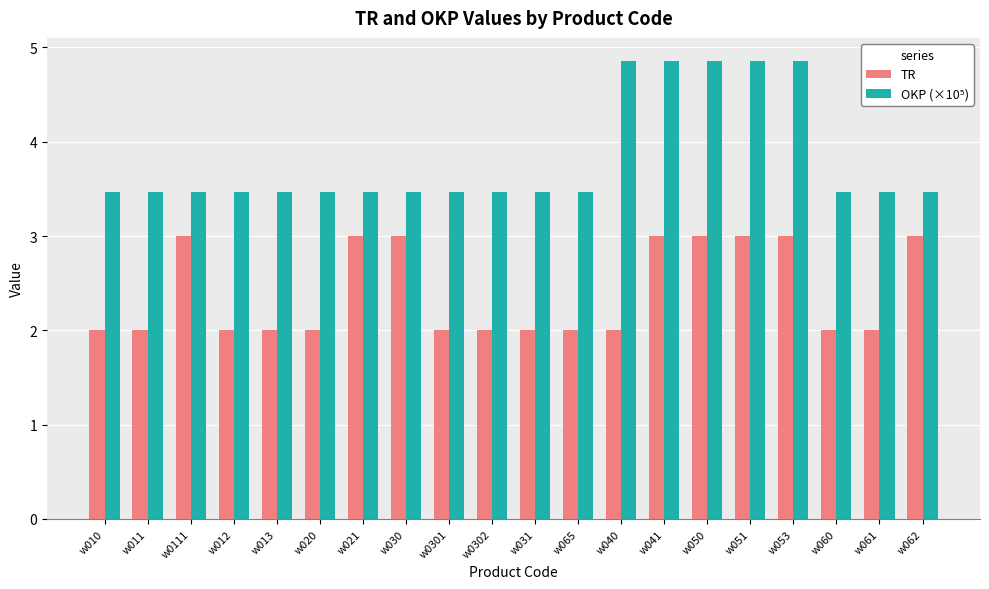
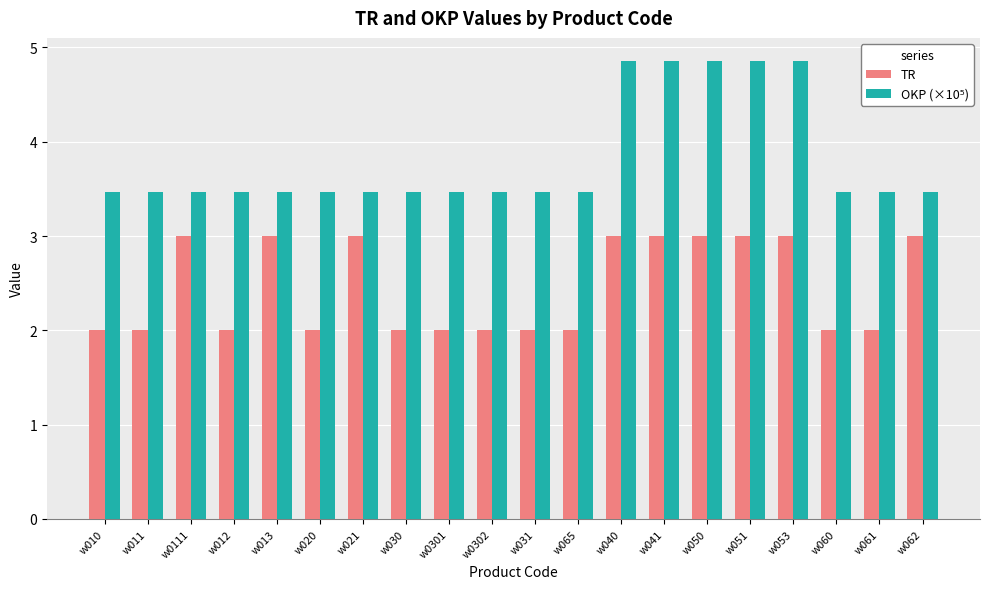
  {
    "TR": {
      "w010": 2,
      "w011": 2,
      "w0111": 3,
      "w012": 2,
-     "w013": 2,
+     "w013": 3,
      "w020": 2,
      "w021": 3,
-     "w030": 3,
+     "w030": 2,
      "w0301": 2,
      "w0302": 2,
      "w031": 2,
      "w065": 2,
-     "w040": 2,
+     "w040": 3,
      "w041": 3,
      "w050": 3,
      "w051": 3,
      "w053": 3,
      "w060": 2,
      "w061": 2,
      "w062": 3
    },
    "OKP (×10⁵)": {
      "w010": 3.5,
      "w011": 3.5,
      "w0111": 3.5,
      "w012": 3.5,
      "w013": 3.5,
      "w020": 3.5,
      "w021": 3.5,
      "w030": 3.5,
      "w0301": 3.5,
      "w0302": 3.5,
      "w031": 3.5,
      "w065": 3.5,
      "w040": 4.9,
      "w041": 4.9,
      "w050": 4.9,
      "w051": 4.9,
      "w053": 4.9,
      "w060": 3.5,
      "w061": 3.5,
      "w062": 3.5
    }
  }
